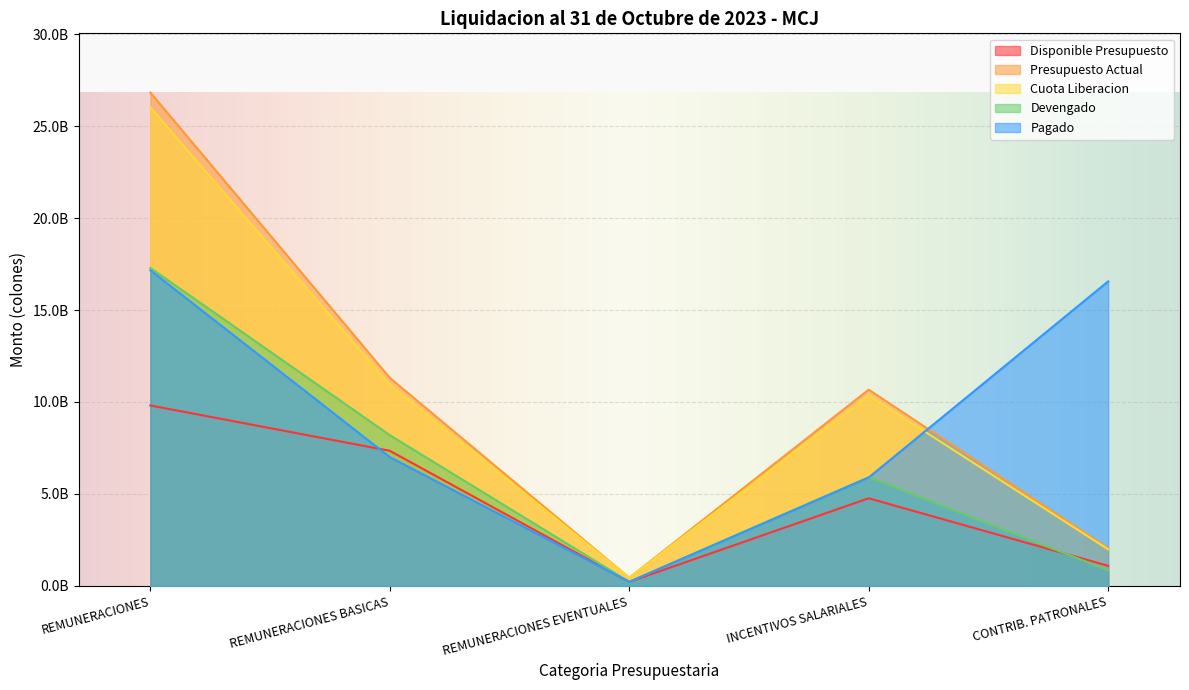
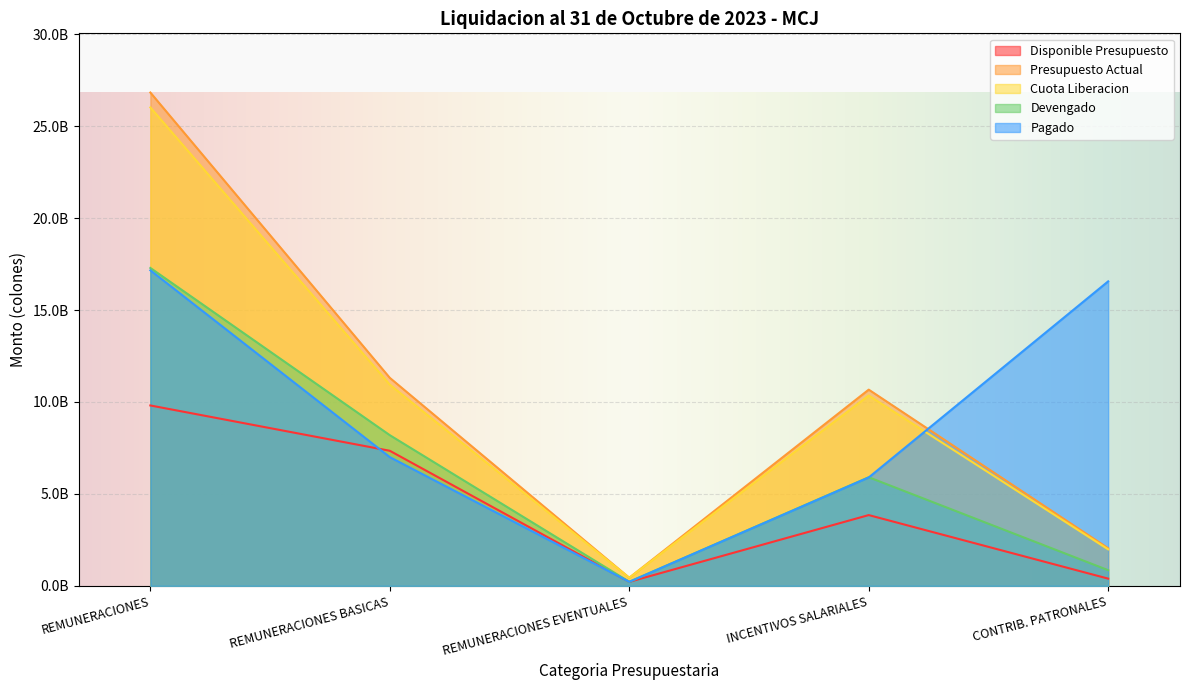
  {
    "Disponible Presupuesto": {
      "REMUNERACIONES": 9800000000,
      "REMUNERACIONES BASICAS": 7300000000,
-     "INCENTIVOS SALARIALES": 4800000000,
-     "CONTRIB. PATRONALES": 1100000000
+     "INCENTIVOS SALARIALES": 3800000000,
+     "CONTRIB. PATRONALES": 400000000
    },
    "Devengado": {
      "REMUNERACIONES BASICAS": 8200000000,
      "CONTRIB. PATRONALES": 900000000
    },
    "Pagado": {
      "REMUNERACIONES BASICAS": 7000000000,
      "CONTRIB. PATRONALES": 16600000000
    }
  }
